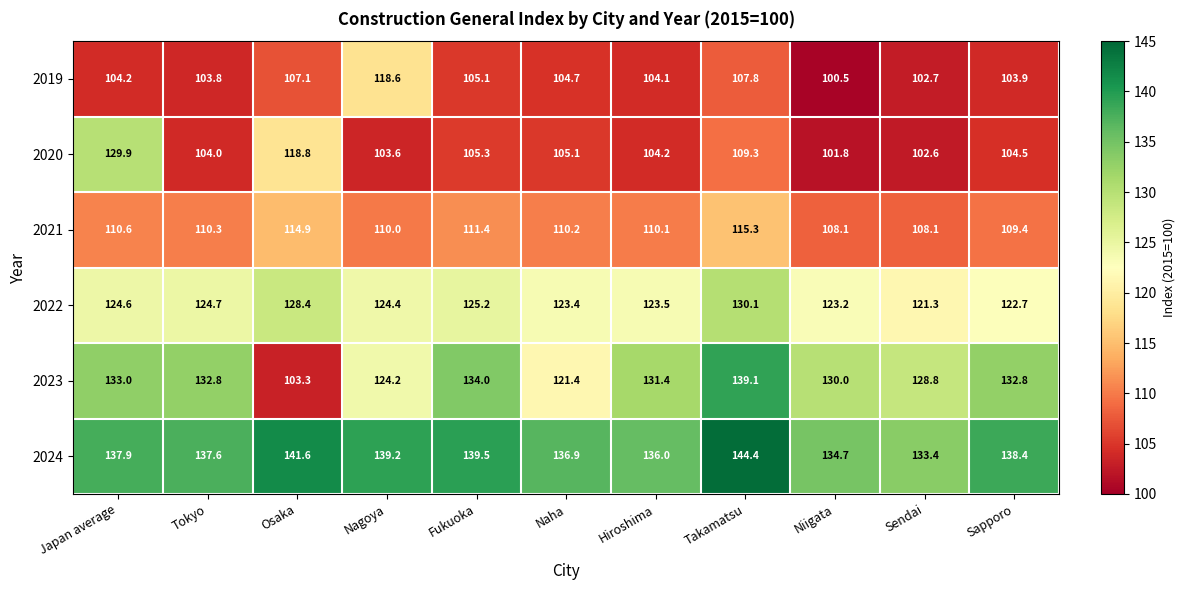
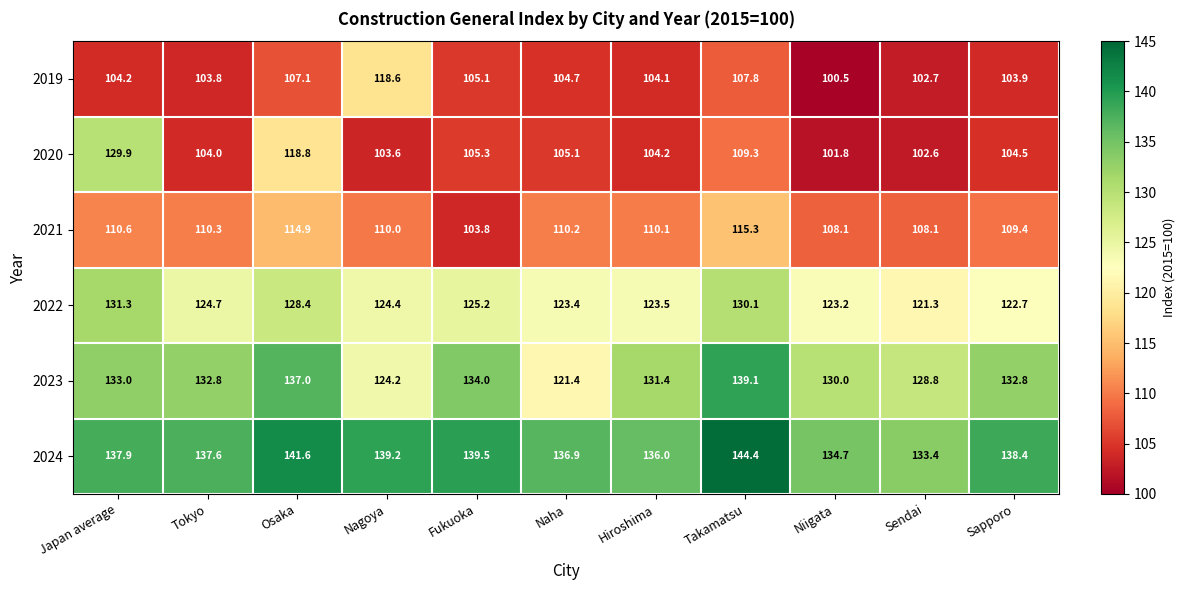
  {
    "2019": {
      "Japan average": 104.2,
      "Tokyo": 103.8,
      "Osaka": 107.1,
      "Nagoya": 118.6,
      "Fukuoka": 105.1,
      "Naha": 104.7,
      "Hiroshima": 104.1,
      "Takamatsu": 107.8,
      "Niigata": 100.5,
      "Sendai": 102.7,
      "Sapporo": 103.9
    },
    "2020": {
      "Japan average": 129.9,
      "Tokyo": 104.0,
      "Osaka": 118.8,
      "Nagoya": 103.6,
      "Fukuoka": 105.3,
      "Naha": 105.1,
      "Hiroshima": 104.2,
      "Takamatsu": 109.3,
      "Niigata": 101.8,
      "Sendai": 102.6,
      "Sapporo": 104.5
    },
    "2021": {
      "Japan average": 110.6,
      "Tokyo": 110.3,
      "Osaka": 114.9,
      "Nagoya": 110.0,
-     "Fukuoka": 111.4,
+     "Fukuoka": 103.8,
      "Naha": 110.2,
      "Hiroshima": 110.1,
      "Takamatsu": 115.3,
      "Niigata": 108.1,
      "Sendai": 108.1,
      "Sapporo": 109.4
    },
    "2022": {
-     "Japan average": 124.6,
+     "Japan average": 131.3,
      "Tokyo": 124.7,
      "Osaka": 128.4,
      "Nagoya": 124.4,
      "Fukuoka": 125.2,
      "Naha": 123.4,
      "Hiroshima": 123.5,
      "Takamatsu": 130.1,
      "Niigata": 123.2,
      "Sendai": 121.3,
      "Sapporo": 122.7
    },
    "2023": {
      "Japan average": 133.0,
      "Tokyo": 132.8,
-     "Osaka": 103.3,
+     "Osaka": 137.0,
      "Nagoya": 124.2,
      "Fukuoka": 134.0,
      "Naha": 121.4,
      "Hiroshima": 131.4,
      "Takamatsu": 139.1,
      "Niigata": 130.0,
      "Sendai": 128.8,
      "Sapporo": 132.8
    },
    "2024": {
      "Japan average": 137.9,
      "Tokyo": 137.6,
      "Osaka": 141.6,
      "Nagoya": 139.2,
      "Fukuoka": 139.5,
      "Naha": 136.9,
      "Hiroshima": 136.0,
      "Takamatsu": 144.4,
      "Niigata": 134.7,
      "Sendai": 133.4,
      "Sapporo": 138.4
    }
  }
